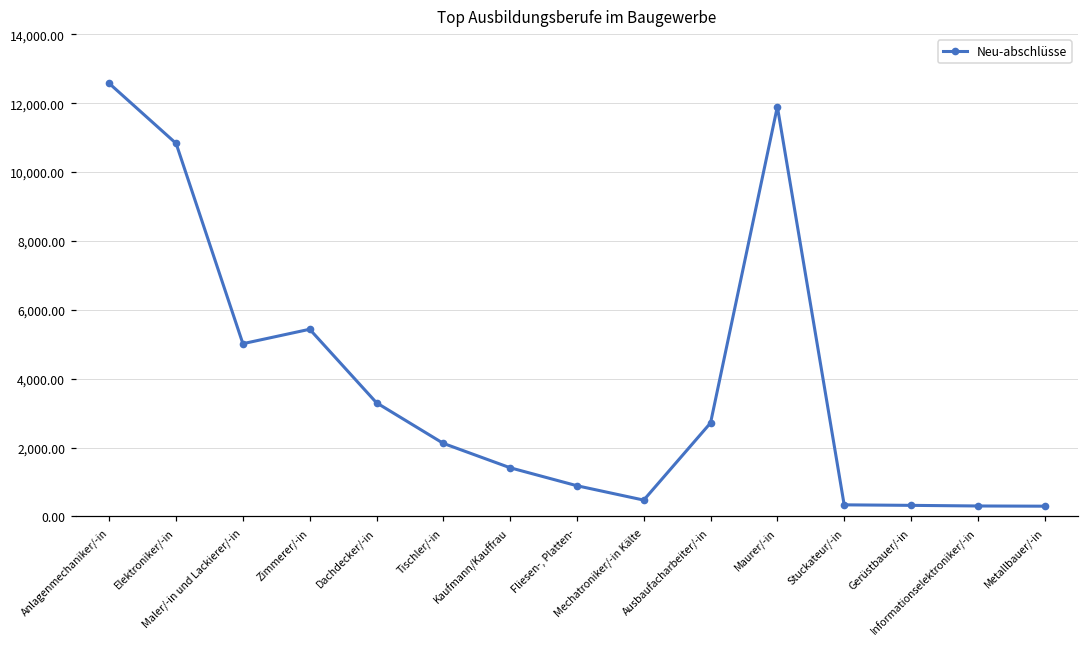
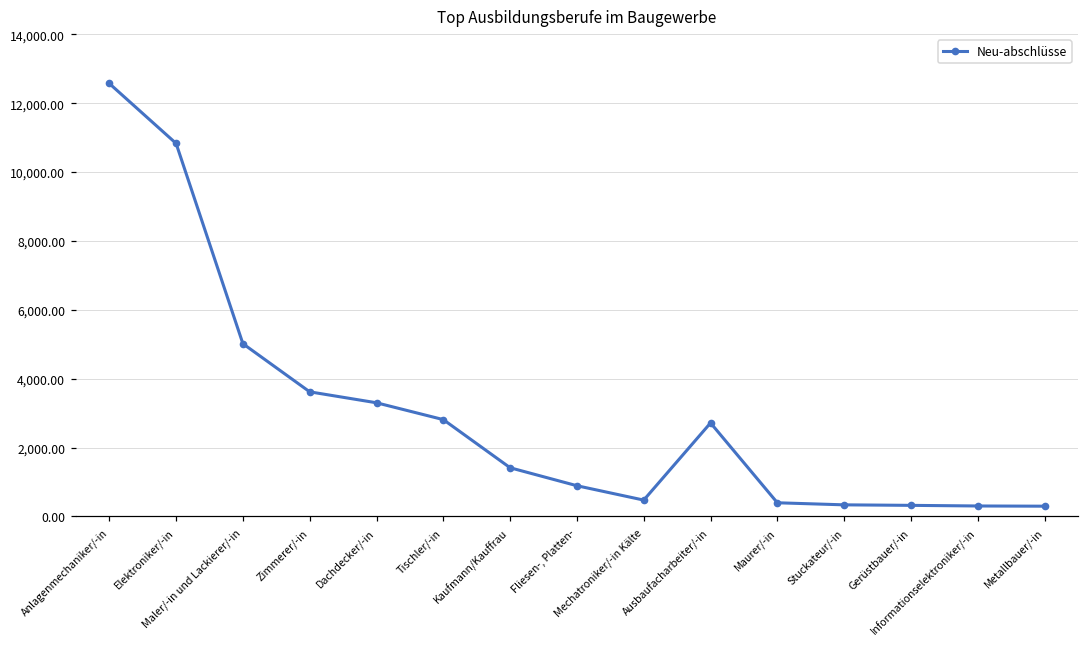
  {
    "Anlagenmechaniker/-in": "12,600",
    "Elektroniker/-in": "10,800",
    "Maler/-in und Lackierer/-in": "5,000",
-   "Zimmerer/-in": "5,400",
+   "Zimmerer/-in": "3,600",
    "Dachdecker/-in": "3,300",
-   "Tischler/-in": "2,100",
+   "Tischler/-in": "2,800",
    "Kaufmann/Kauffrau": "1,400",
    "Fliesen-, Platten-": "900",
    "Mechatroniker/-in Kälte": "500",
    "Ausbaufacharbeiter/-in": "2,700",
-   "Maurer/-in": "11,900",
+   "Maurer/-in": "400",
    "Stuckateur/-in": "300",
    "Gerüstbauer/-in": "300",
    "Informationselektroniker/-in": "300",
    "Metallbauer/-in": "300"
  }
